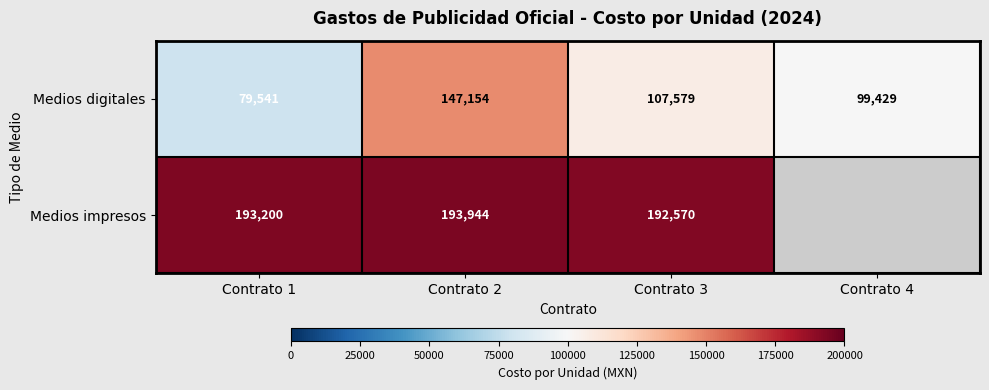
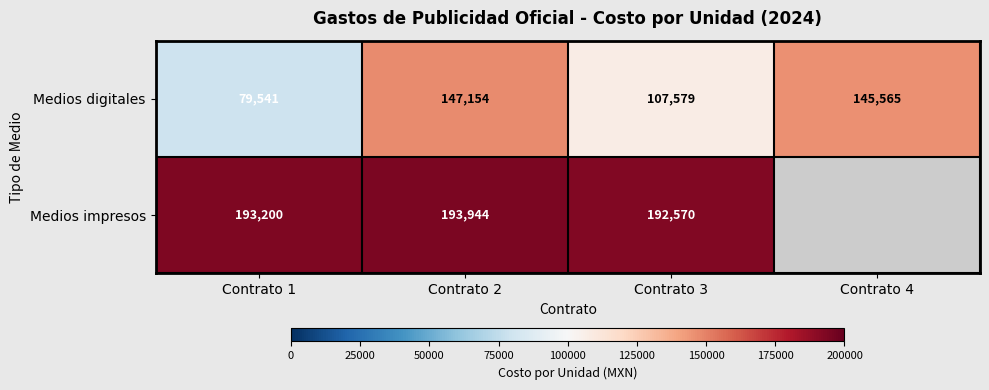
  {
    "Medios digitales": {
      "Contrato 1": "79,541",
      "Contrato 2": "147,154",
      "Contrato 3": "107,579",
-     "Contrato 4": "99,429"
+     "Contrato 4": "145,565"
    },
    "Medios impresos": {
      "Contrato 1": "193,200",
      "Contrato 2": "193,944",
      "Contrato 3": "192,570"
    }
  }
